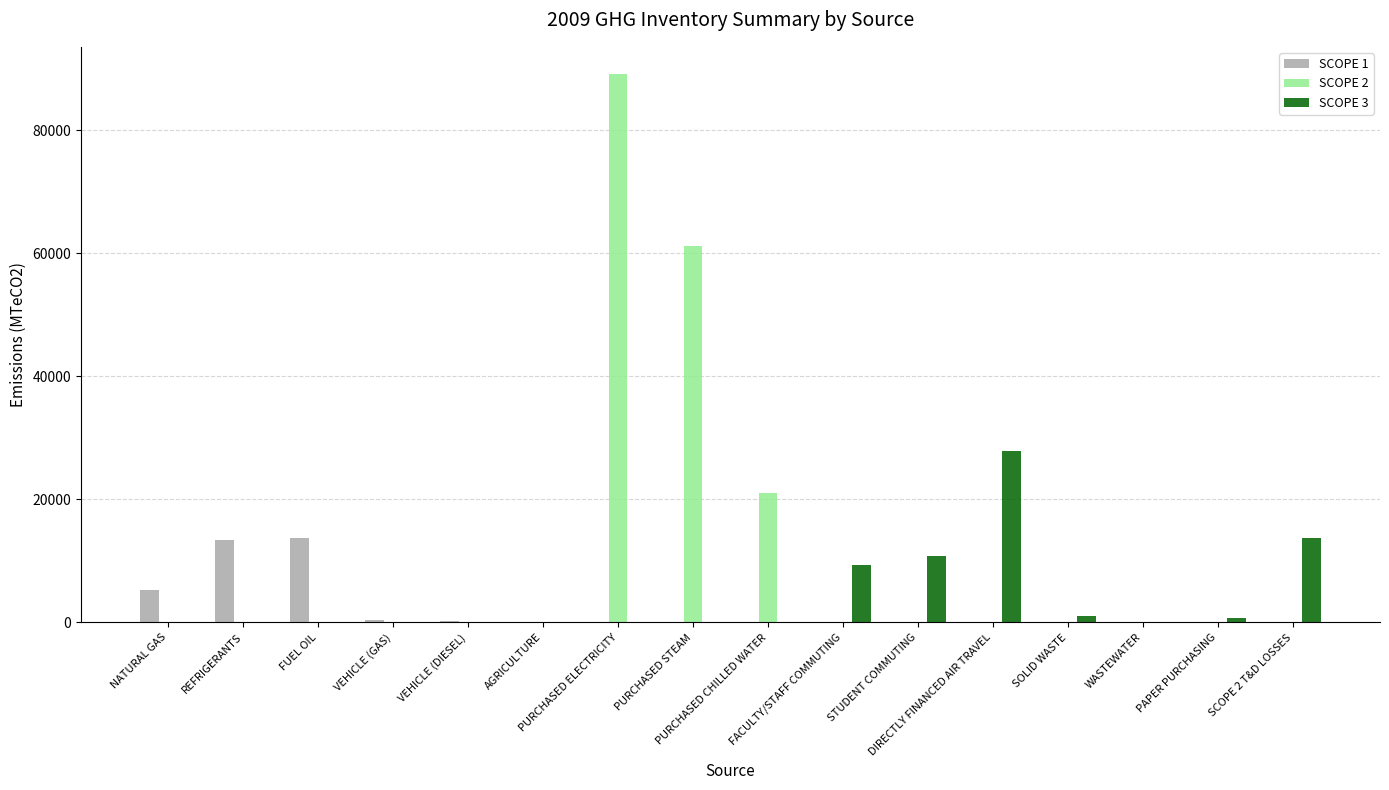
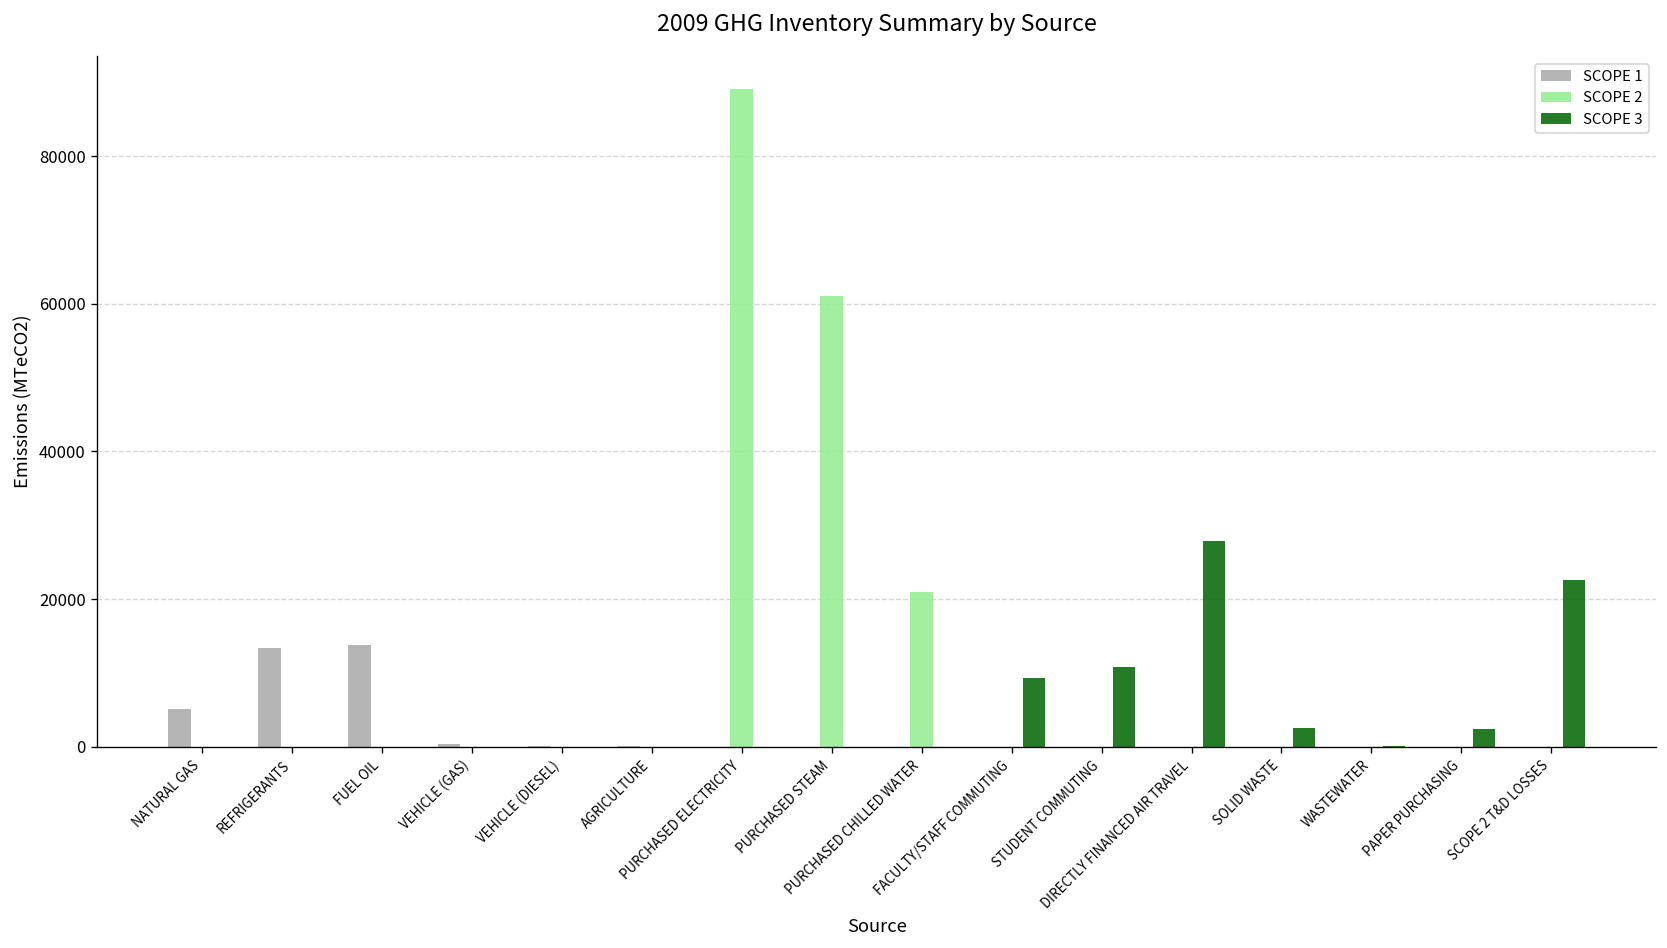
  {
    "SCOPE 1": {
      "NATURAL GAS": 5000,
      "REFRIGERANTS": 13000,
      "FUEL OIL": 14000,
      "VEHICLE (GAS)": 0,
      "PURCHASED ELECTRICITY": 0,
      "PURCHASED STEAM": 0,
      "PURCHASED CHILLED WATER": 0,
      "FACULTY/STAFF COMMUTING": 0,
      "STUDENT COMMUTING": 0,
      "DIRECTLY FINANCED AIR TRAVEL": 0,
      "SOLID WASTE": 0,
      "WASTEWATER": 0,
      "PAPER PURCHASING": 0,
      "SCOPE 2 T&D LOSSES": 0
    },
    "SCOPE 2": {
      "NATURAL GAS": 0,
      "REFRIGERANTS": 0,
      "FUEL OIL": 0,
      "VEHICLE (GAS)": 0,
      "VEHICLE (DIESEL)": 0,
      "AGRICULTURE": 0,
      "PURCHASED ELECTRICITY": 89000,
      "PURCHASED STEAM": 61000,
      "PURCHASED CHILLED WATER": 21000,
      "FACULTY/STAFF COMMUTING": 0,
      "STUDENT COMMUTING": 0,
      "DIRECTLY FINANCED AIR TRAVEL": 0,
      "SOLID WASTE": 0,
      "WASTEWATER": 0,
      "PAPER PURCHASING": 0,
      "SCOPE 2 T&D LOSSES": 0
    },
    "SCOPE 3": {
      "NATURAL GAS": 0,
      "REFRIGERANTS": 0,
      "FUEL OIL": 0,
      "VEHICLE (GAS)": 0,
      "VEHICLE (DIESEL)": 0,
      "AGRICULTURE": 0,
      "PURCHASED ELECTRICITY": 0,
      "PURCHASED STEAM": 0,
      "PURCHASED CHILLED WATER": 0,
      "FACULTY/STAFF COMMUTING": 9000,
      "STUDENT COMMUTING": 11000,
      "DIRECTLY FINANCED AIR TRAVEL": 28000,
-     "SOLID WASTE": 1000,
-     "PAPER PURCHASING": 1000,
-     "SCOPE 2 T&D LOSSES": 14000
+     "SOLID WASTE": 3000,
+     "PAPER PURCHASING": 2000,
+     "SCOPE 2 T&D LOSSES": 23000
    }
  }
